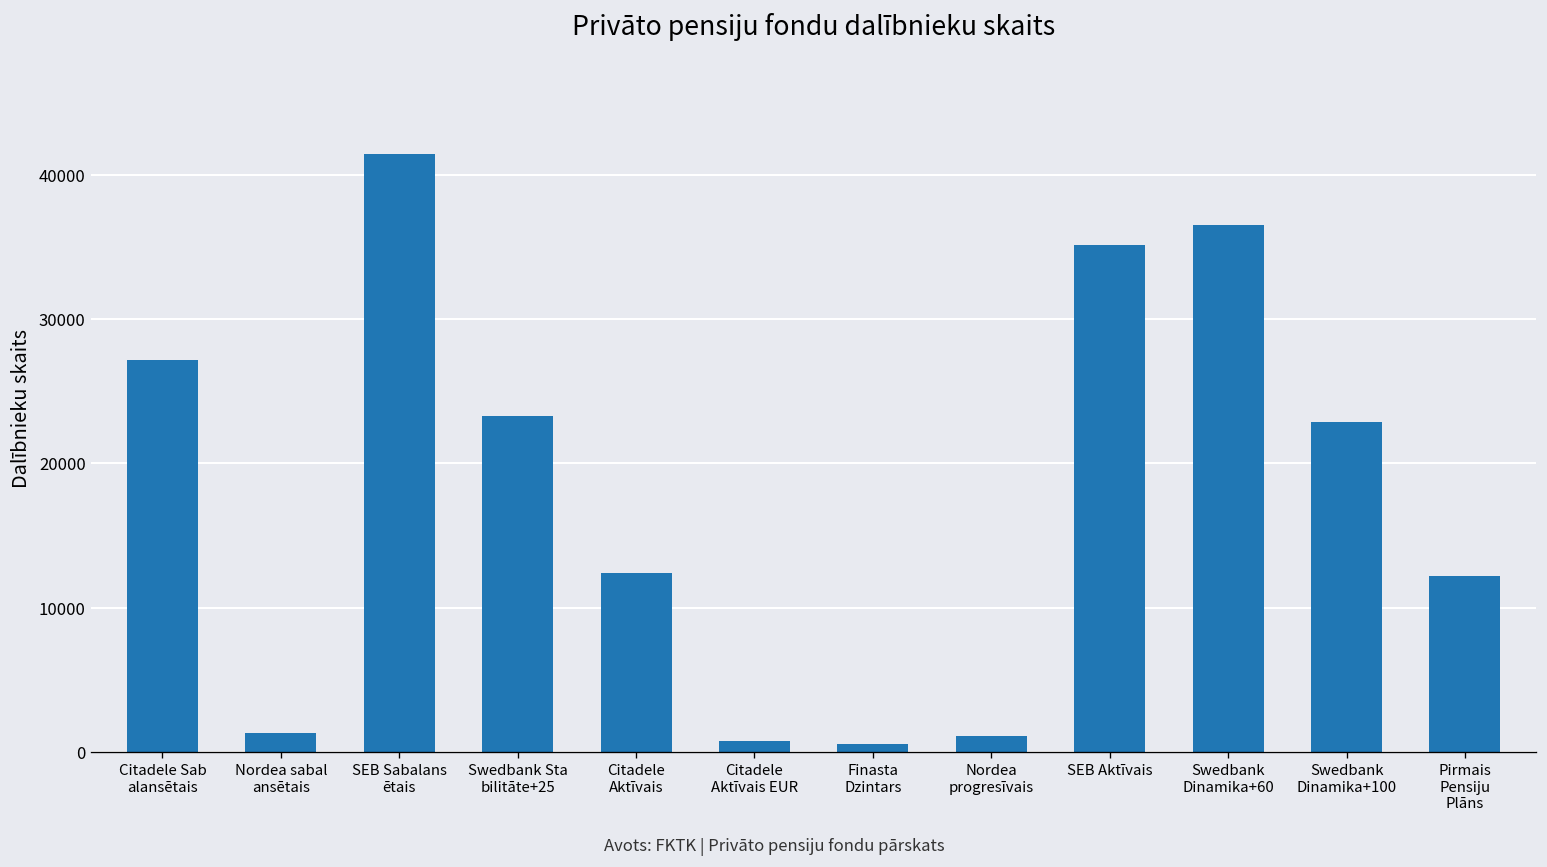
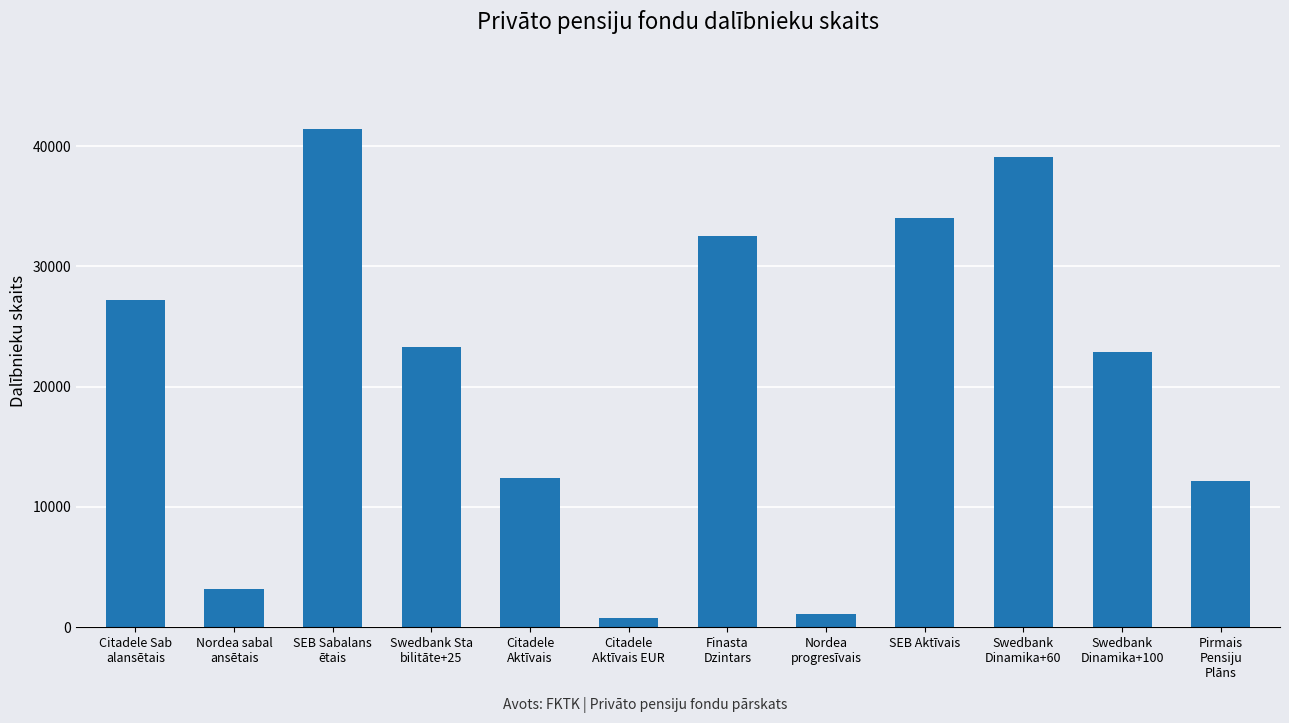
  {
    "Citadele Sab alansētais": 27200,
-   "Nordea sabal ansētais": 1400,
+   "Nordea sabal ansētais": 3200,
    "SEB Sabalans ētais": 41400,
    "Swedbank Sta bilitāte+25": 23300,
    "Citadele Aktīvais": 12400,
    "Citadele Aktīvais EUR": 800,
-   "Finasta Dzintars": 500,
+   "Finasta Dzintars": 32500,
    "Nordea progresīvais": 1100,
-   "SEB Aktīvais": 35100,
-   "Swedbank Dinamika+60": 36500,
+   "SEB Aktīvais": 34000,
+   "Swedbank Dinamika+60": 39100,
    "Swedbank Dinamika+100": 22900,
    "Pirmais Pensiju Plāns": 12200
  }
